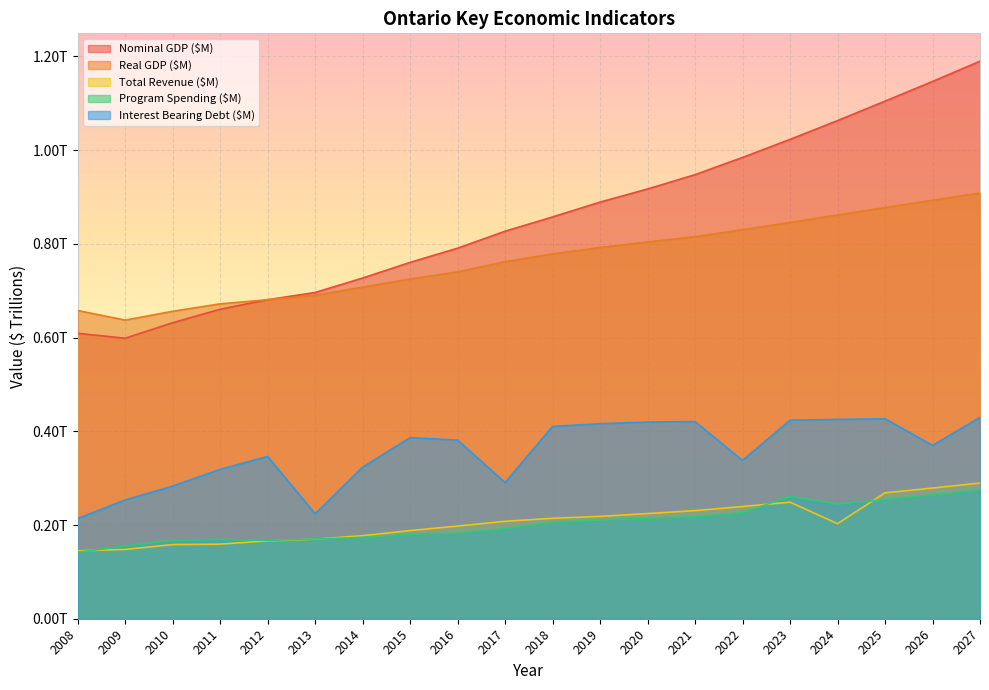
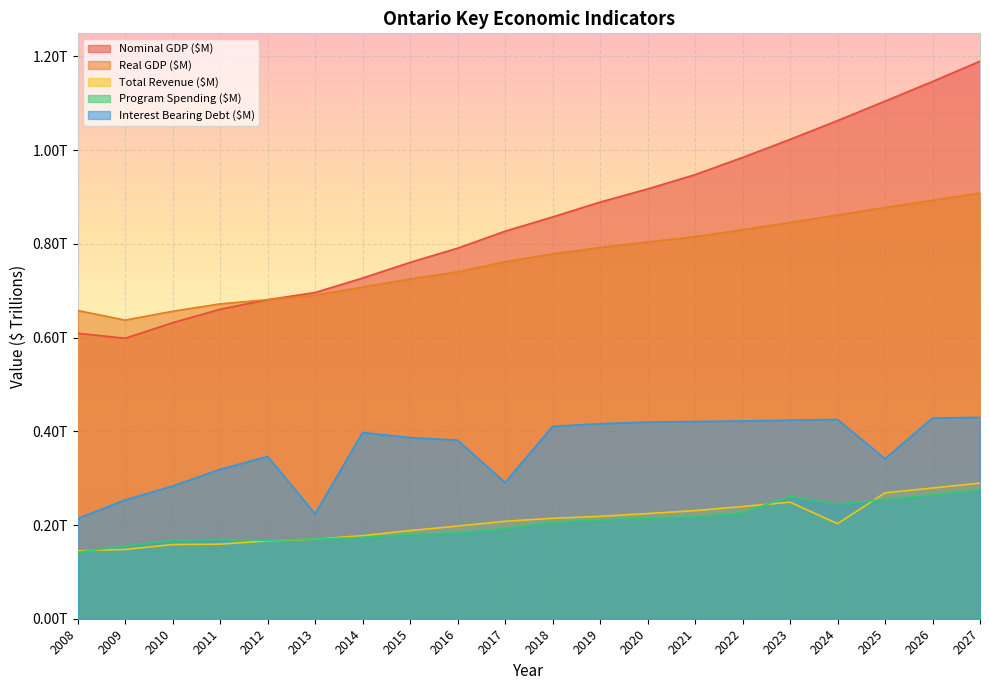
  {
    "Total Revenue ($M)": {
      "2009": "0.15T",
      "2010": "0.16T",
      "2011": "0.16T",
      "2015": "0.19T",
      "2016": "0.20T",
      "2017": "0.21T",
      "2018": "0.21T",
      "2019": "0.22T",
      "2020": "0.22T",
      "2021": "0.23T",
      "2022": "0.24T",
      "2023": "0.25T",
      "2024": "0.20T",
      "2025": "0.27T",
      "2026": "0.28T",
      "2027": "0.29T"
    },
    "Program Spending ($M)": {
      "2009": "0.16T",
      "2010": "0.17T",
      "2011": "0.17T",
      "2015": "0.18T",
      "2016": "0.18T",
      "2017": "0.19T",
      "2018": "0.21T",
      "2019": "0.21T",
      "2020": "0.21T",
      "2021": "0.22T",
      "2022": "0.23T",
      "2023": "0.26T",
      "2024": "0.24T",
      "2025": "0.25T",
      "2026": "0.26T",
      "2027": "0.27T"
    },
    "Interest Bearing Debt ($M)": {
      "2008": "0.21T",
      "2009": "0.25T",
      "2010": "0.28T",
      "2011": "0.32T",
      "2012": "0.35T",
      "2013": "0.22T",
-     "2014": "0.32T",
+     "2014": "0.40T",
      "2015": "0.39T",
      "2016": "0.38T",
      "2017": "0.29T",
      "2018": "0.41T",
      "2019": "0.42T",
      "2020": "0.42T",
      "2021": "0.42T",
-     "2022": "0.34T",
+     "2022": "0.42T",
      "2023": "0.42T",
      "2024": "0.43T",
-     "2025": "0.43T",
-     "2026": "0.37T",
+     "2025": "0.34T",
+     "2026": "0.43T",
      "2027": "0.43T"
    }
  }
